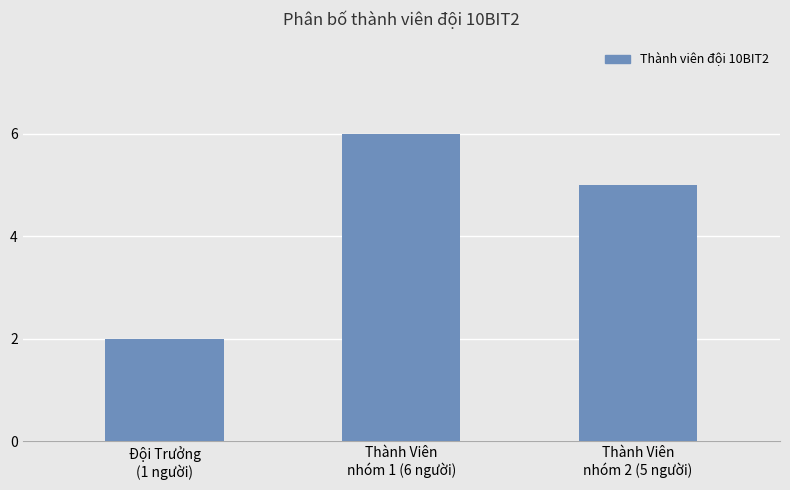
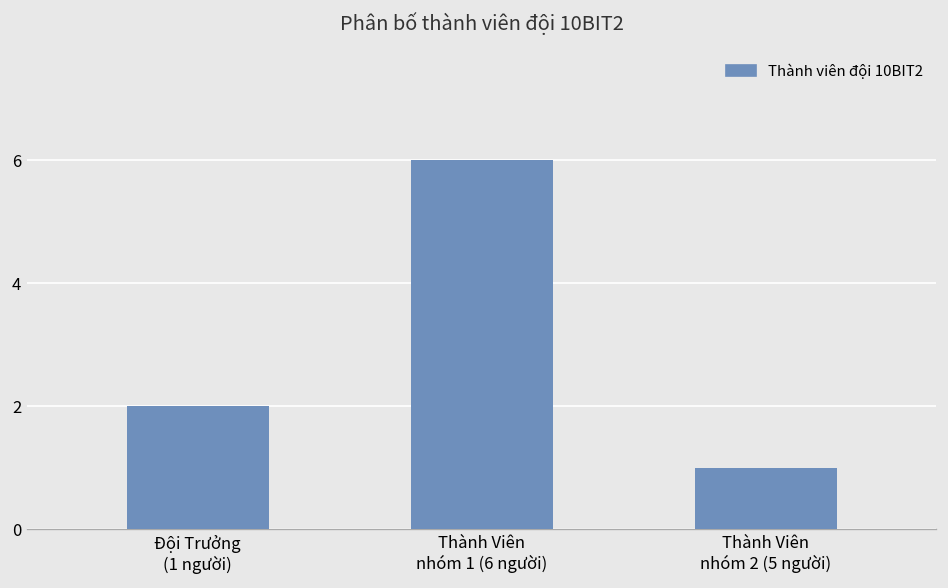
  {
    "Đội Trưởng (1 người)": 2,
    "Thành Viên nhóm 1 (6 người)": 6,
-   "Thành Viên nhóm 2 (5 người)": 5
+   "Thành Viên nhóm 2 (5 người)": 1
  }
